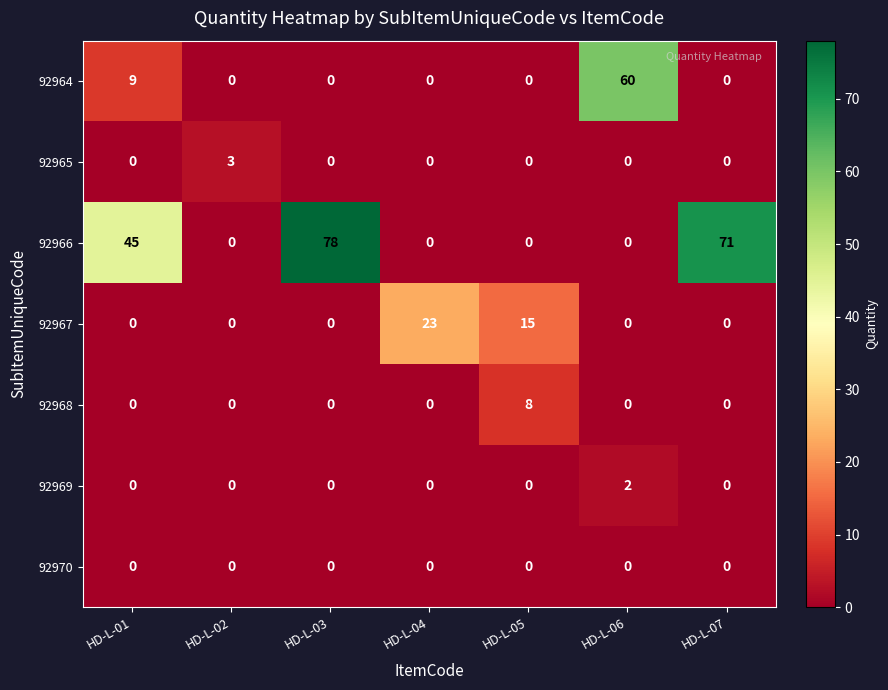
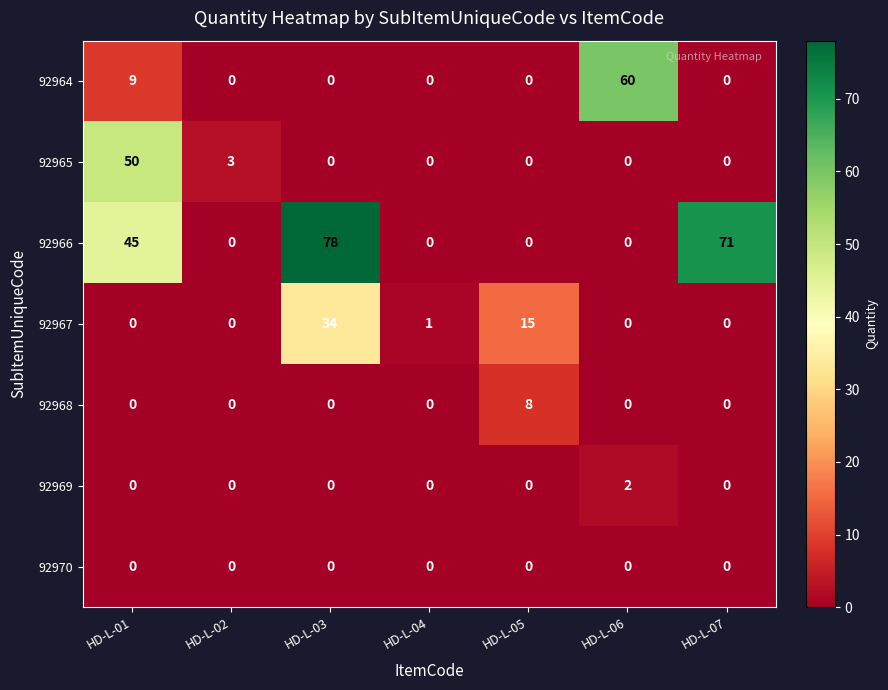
  {
    "92964": {
      "HD-L-01": 9,
      "HD-L-02": 0,
      "HD-L-03": 0,
      "HD-L-04": 0,
      "HD-L-05": 0,
      "HD-L-06": 60
    },
    "92965": {
-     "HD-L-01": 0,
+     "HD-L-01": 50,
      "HD-L-02": 3,
      "HD-L-03": 0,
      "HD-L-04": 0,
      "HD-L-05": 0,
      "HD-L-06": 0,
      "HD-L-07": 0
    },
    "92966": {
      "HD-L-01": 45,
      "HD-L-02": 0,
      "HD-L-03": 78,
      "HD-L-04": 0,
      "HD-L-05": 0,
      "HD-L-06": 0,
      "HD-L-07": 71
    },
    "92967": {
      "HD-L-01": 0,
      "HD-L-02": 0,
-     "HD-L-03": 0,
-     "HD-L-04": 23,
+     "HD-L-03": 34,
+     "HD-L-04": 1,
      "HD-L-05": 15,
      "HD-L-06": 0,
      "HD-L-07": 0
    },
    "92968": {
      "HD-L-01": 0,
      "HD-L-02": 0,
      "HD-L-03": 0,
      "HD-L-04": 0,
      "HD-L-05": 8,
      "HD-L-06": 0,
      "HD-L-07": 0
    },
    "92969": {
      "HD-L-01": 0,
      "HD-L-02": 0,
      "HD-L-03": 0,
      "HD-L-04": 0,
      "HD-L-05": 0,
      "HD-L-06": 2,
      "HD-L-07": 0
    },
    "92970": {
      "HD-L-01": 0,
      "HD-L-02": 0,
      "HD-L-03": 0,
      "HD-L-04": 0,
      "HD-L-05": 0,
      "HD-L-06": 0,
      "HD-L-07": 0
    }
  }
